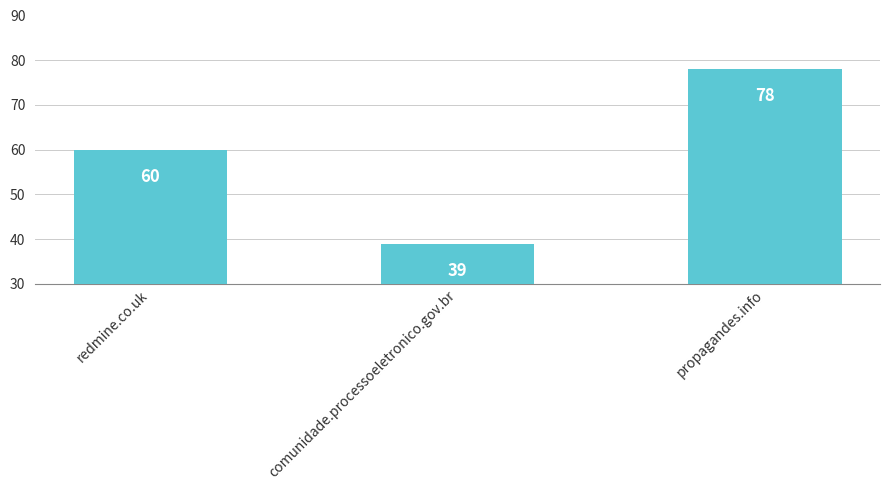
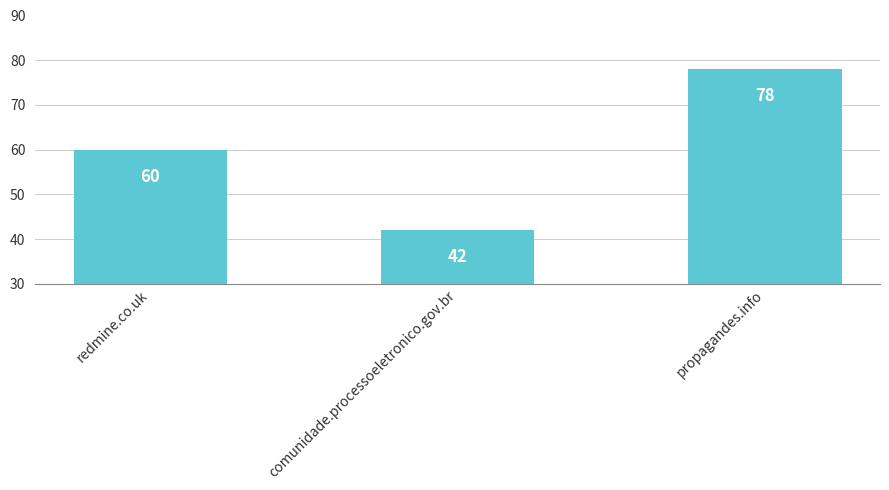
  {
    "redmine.co.uk": 60,
-   "comunidade.processoeletronico.gov.br": 39,
+   "comunidade.processoeletronico.gov.br": 42,
    "propagandes.info": 78
  }
